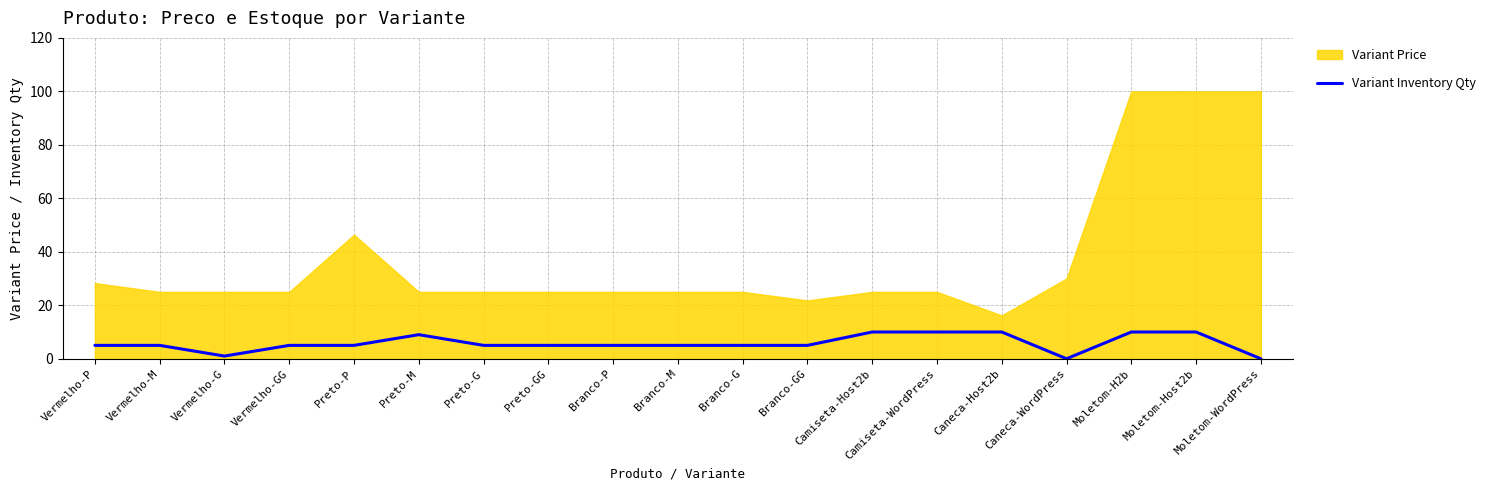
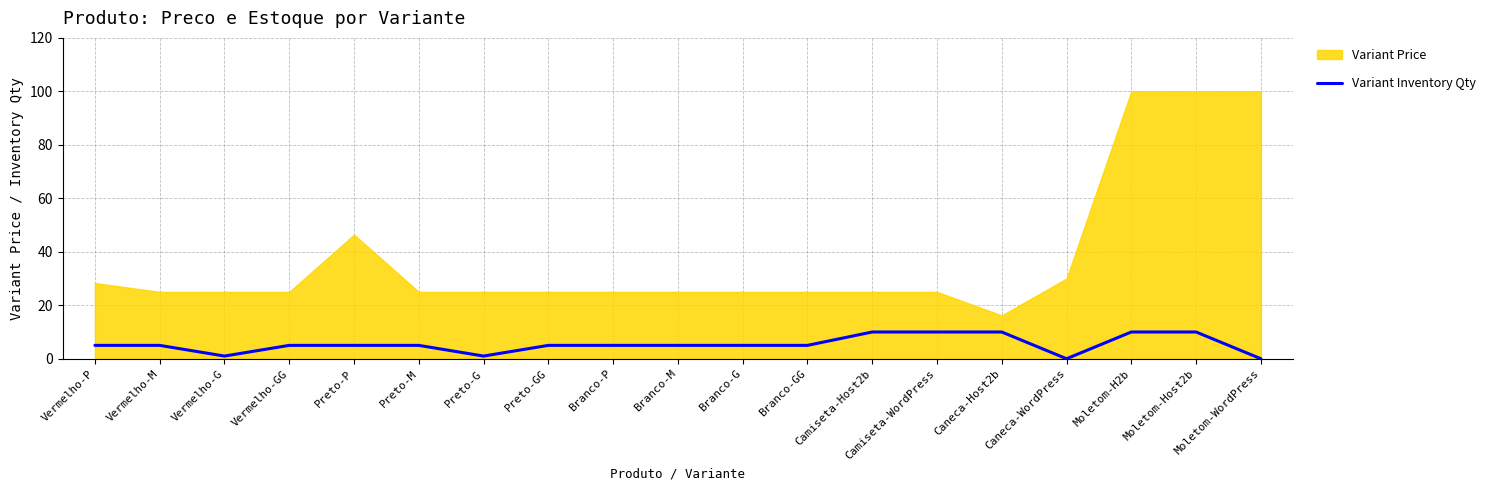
  {
    "Variant Inventory Qty": {
      "Vermelho-P": 5,
      "Vermelho-M": 5,
      "Vermelho-G": 1,
      "Vermelho-GG": 5,
      "Preto-P": 5,
-     "Preto-M": 9,
-     "Preto-G": 5,
+     "Preto-M": 5,
+     "Preto-G": 1,
      "Preto-GG": 5,
      "Branco-P": 5,
      "Branco-M": 5,
      "Branco-G": 5,
      "Branco-GG": 5,
      "Camiseta-Host2b": 10,
      "Camiseta-WordPress": 10,
      "Caneca-Host2b": 10,
      "Caneca-WordPress": 0,
      "Moletom-H2b": 10,
      "Moletom-Host2b": 10,
      "Moletom-WordPress": 0
    },
    "Variant Price": {
      "Vermelho-P": 28,
      "Vermelho-M": 25,
      "Vermelho-G": 25,
      "Vermelho-GG": 25,
      "Preto-P": 46,
      "Preto-M": 25,
      "Preto-G": 25,
      "Preto-GG": 25,
      "Branco-P": 25,
      "Branco-M": 25,
      "Branco-G": 25,
-     "Branco-GG": 22,
+     "Branco-GG": 25,
      "Camiseta-Host2b": 25,
      "Camiseta-WordPress": 25,
      "Caneca-Host2b": 16,
      "Caneca-WordPress": 30,
      "Moletom-H2b": 100,
      "Moletom-Host2b": 100,
      "Moletom-WordPress": 100
    }
  }
